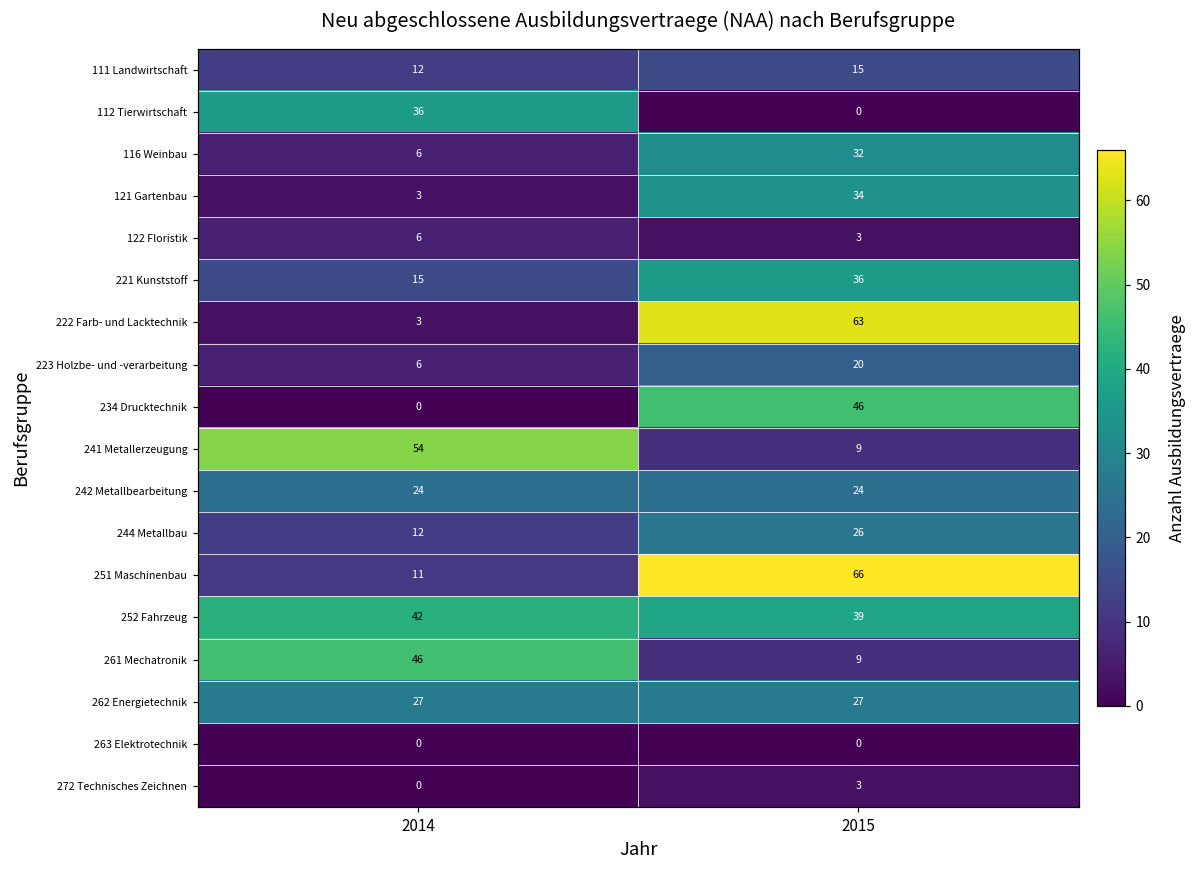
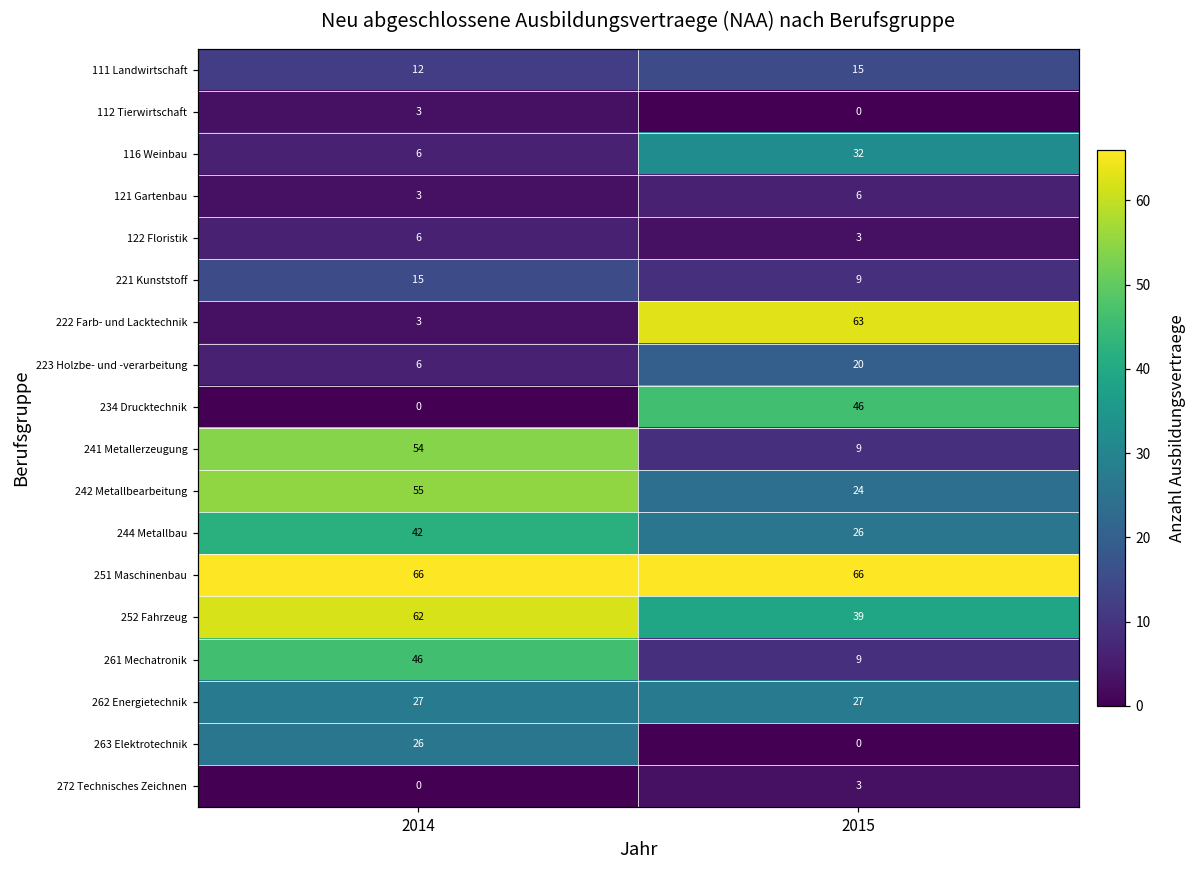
  {
    "111 Landwirtschaft": {
      "2014": 12,
      "2015": 15
    },
    "112 Tierwirtschaft": {
-     "2014": 36,
+     "2014": 3,
      "2015": 0
    },
    "116 Weinbau": {
      "2014": 6,
      "2015": 32
    },
    "121 Gartenbau": {
      "2014": 3,
-     "2015": 34
+     "2015": 6
    },
    "122 Floristik": {
      "2014": 6,
      "2015": 3
    },
    "221 Kunststoff": {
      "2014": 15,
-     "2015": 36
+     "2015": 9
    },
    "222 Farb- und Lacktechnik": {
      "2014": 3,
      "2015": 63
    },
    "223 Holzbe- und -verarbeitung": {
      "2014": 6,
      "2015": 20
    },
    "234 Drucktechnik": {
      "2014": 0,
      "2015": 46
    },
    "241 Metallerzeugung": {
      "2014": 54,
      "2015": 9
    },
    "242 Metallbearbeitung": {
-     "2014": 24,
+     "2014": 55,
      "2015": 24
    },
    "244 Metallbau": {
-     "2014": 12,
+     "2014": 42,
      "2015": 26
    },
    "251 Maschinenbau": {
-     "2014": 11,
+     "2014": 66,
      "2015": 66
    },
    "252 Fahrzeug": {
-     "2014": 42,
+     "2014": 62,
      "2015": 39
    },
    "261 Mechatronik": {
      "2014": 46,
      "2015": 9
    },
    "262 Energietechnik": {
      "2014": 27,
      "2015": 27
    },
    "263 Elektrotechnik": {
-     "2014": 0,
+     "2014": 26,
      "2015": 0
    },
    "272 Technisches Zeichnen": {
      "2014": 0,
      "2015": 3
    }
  }
